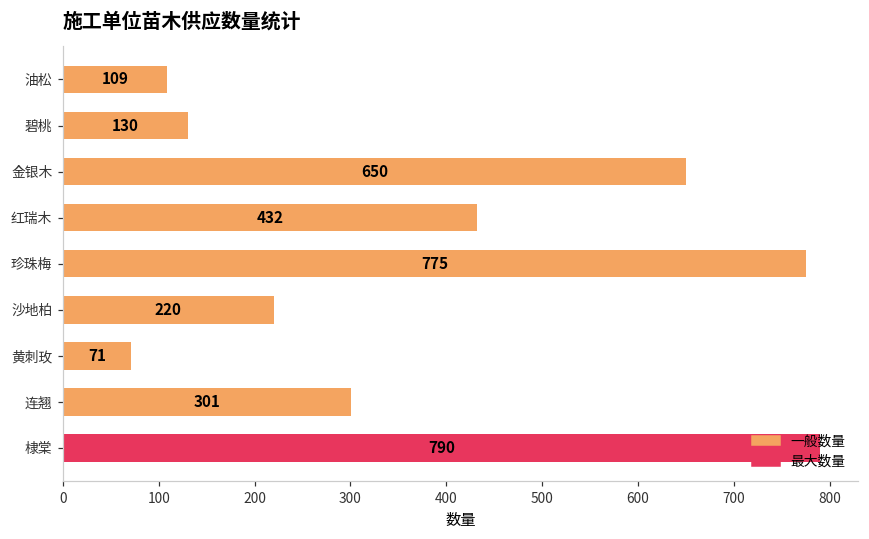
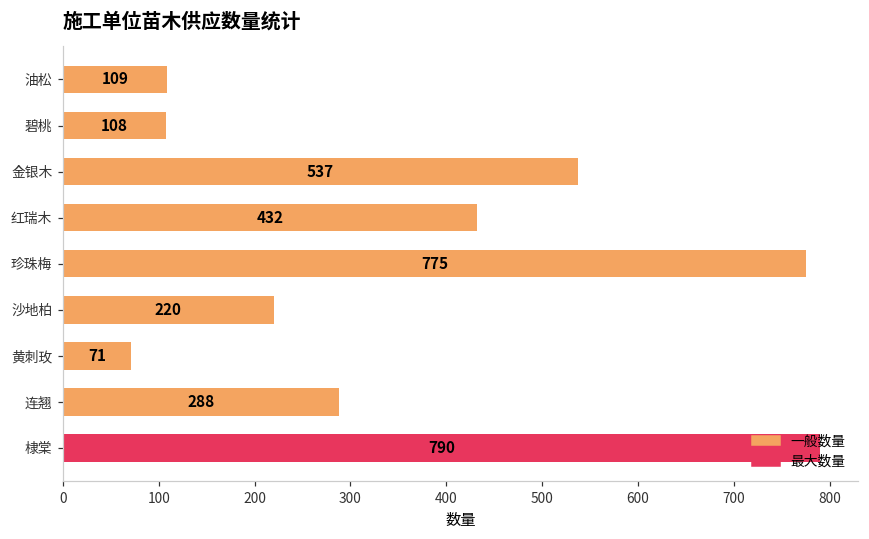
  {
    "油松": 109,
-   "碧桃": 130,
-   "金银木": 650,
+   "碧桃": 108,
+   "金银木": 537,
    "红瑞木": 432,
    "珍珠梅": 775,
    "沙地柏": 220,
    "黄刺玫": 71,
-   "连翘": 301,
+   "连翘": 288,
    "棣棠": 790
  }
